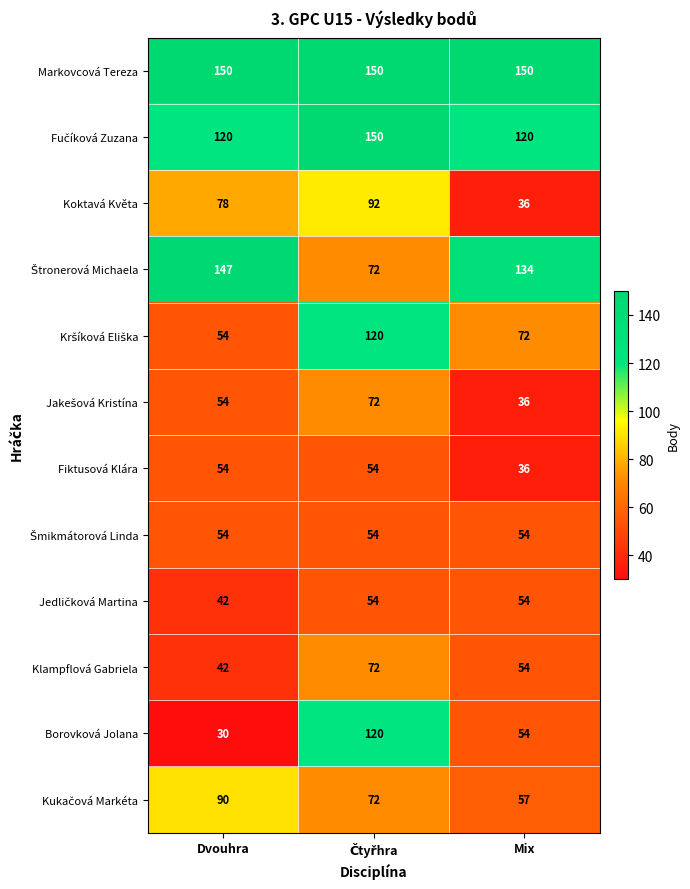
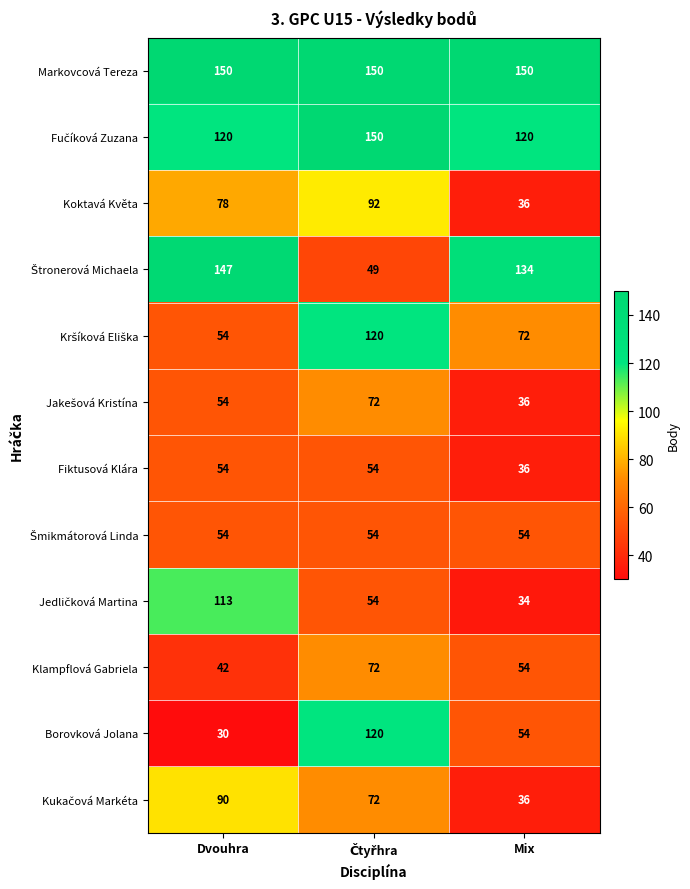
  {
    "Markovcová Tereza": {
      "Dvouhra": 150,
      "Čtyřhra": 150,
      "Mix": 150
    },
    "Fučíková Zuzana": {
      "Dvouhra": 120,
      "Čtyřhra": 150,
      "Mix": 120
    },
    "Koktavá Květa": {
      "Dvouhra": 78,
      "Čtyřhra": 92,
      "Mix": 36
    },
    "Štronerová Michaela": {
      "Dvouhra": 147,
-     "Čtyřhra": 72,
+     "Čtyřhra": 49,
      "Mix": 134
    },
    "Kršíková Eliška": {
      "Dvouhra": 54,
      "Čtyřhra": 120,
      "Mix": 72
    },
    "Jakešová Kristína": {
      "Dvouhra": 54,
      "Čtyřhra": 72,
      "Mix": 36
    },
    "Fiktusová Klára": {
      "Dvouhra": 54,
      "Čtyřhra": 54,
      "Mix": 36
    },
    "Šmikmátorová Linda": {
      "Dvouhra": 54,
      "Čtyřhra": 54,
      "Mix": 54
    },
    "Jedličková Martina": {
-     "Dvouhra": 42,
+     "Dvouhra": 113,
      "Čtyřhra": 54,
-     "Mix": 54
+     "Mix": 34
    },
    "Klampflová Gabriela": {
      "Dvouhra": 42,
      "Čtyřhra": 72,
      "Mix": 54
    },
    "Borovková Jolana": {
      "Dvouhra": 30,
      "Čtyřhra": 120,
      "Mix": 54
    },
    "Kukačová Markéta": {
      "Dvouhra": 90,
      "Čtyřhra": 72,
-     "Mix": 57
+     "Mix": 36
    }
  }
